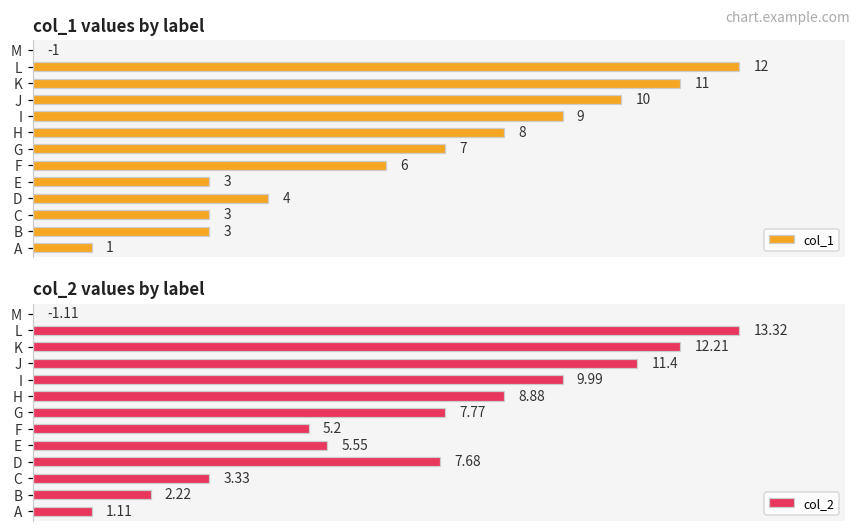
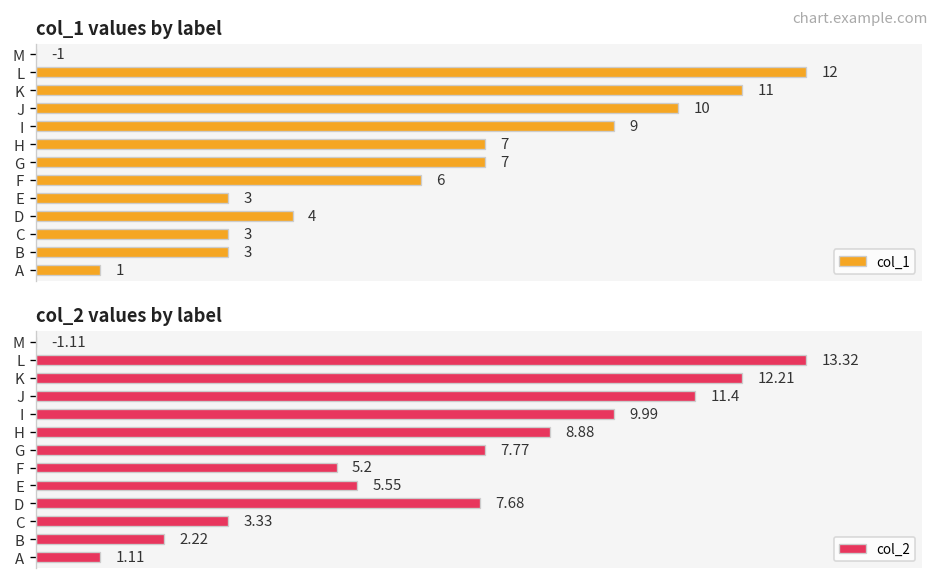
  {
    "col_1 values by label": {
      "L": 12,
      "K": 11,
      "J": 10,
      "I": 9,
-     "H": 8,
+     "H": 7,
      "G": 7,
      "F": 6,
      "E": 3,
      "D": 4,
      "C": 3,
      "B": 3,
      "A": 1
    },
    "col_2 values by label": {
      "L": 13.32,
      "K": 12.21,
      "J": 11.4,
      "I": 9.99,
      "H": 8.88,
      "G": 7.77,
      "F": 5.2,
      "E": 5.55,
      "D": 7.68,
      "C": 3.33,
      "B": 2.22,
      "A": 1.11
    }
  }
